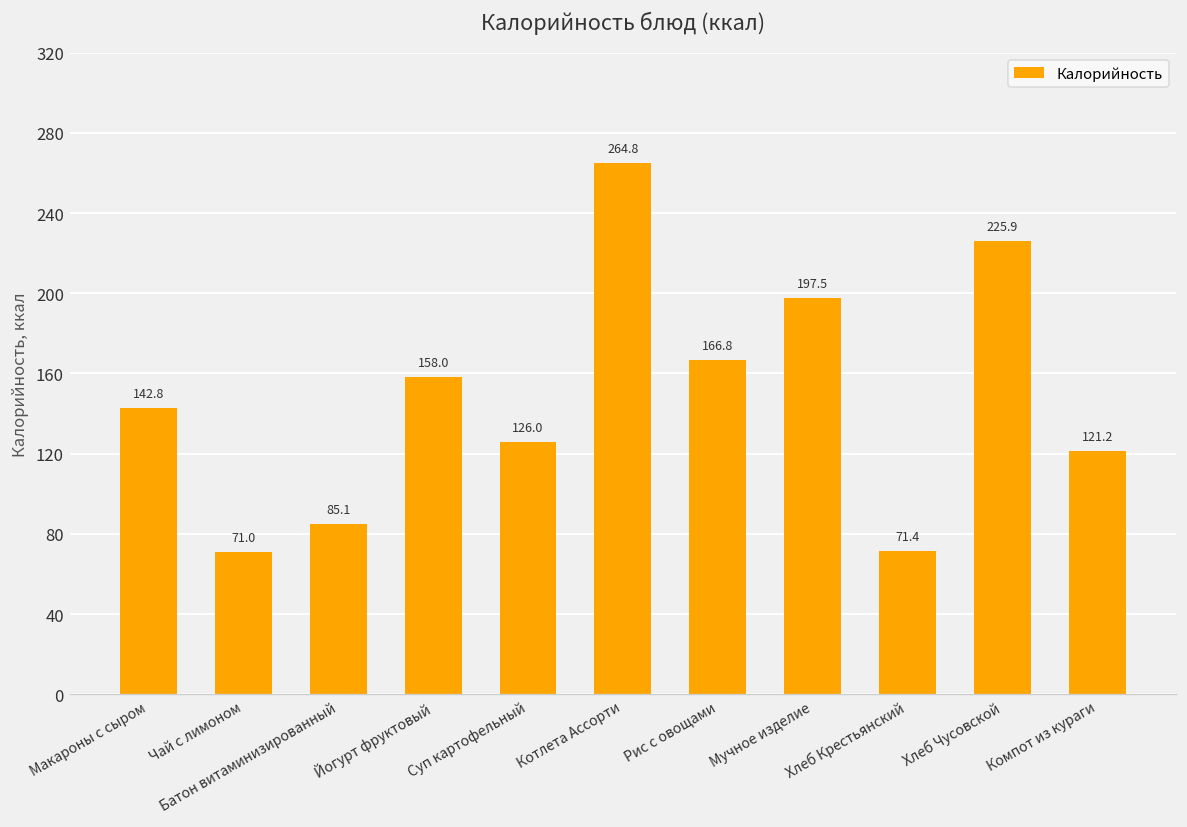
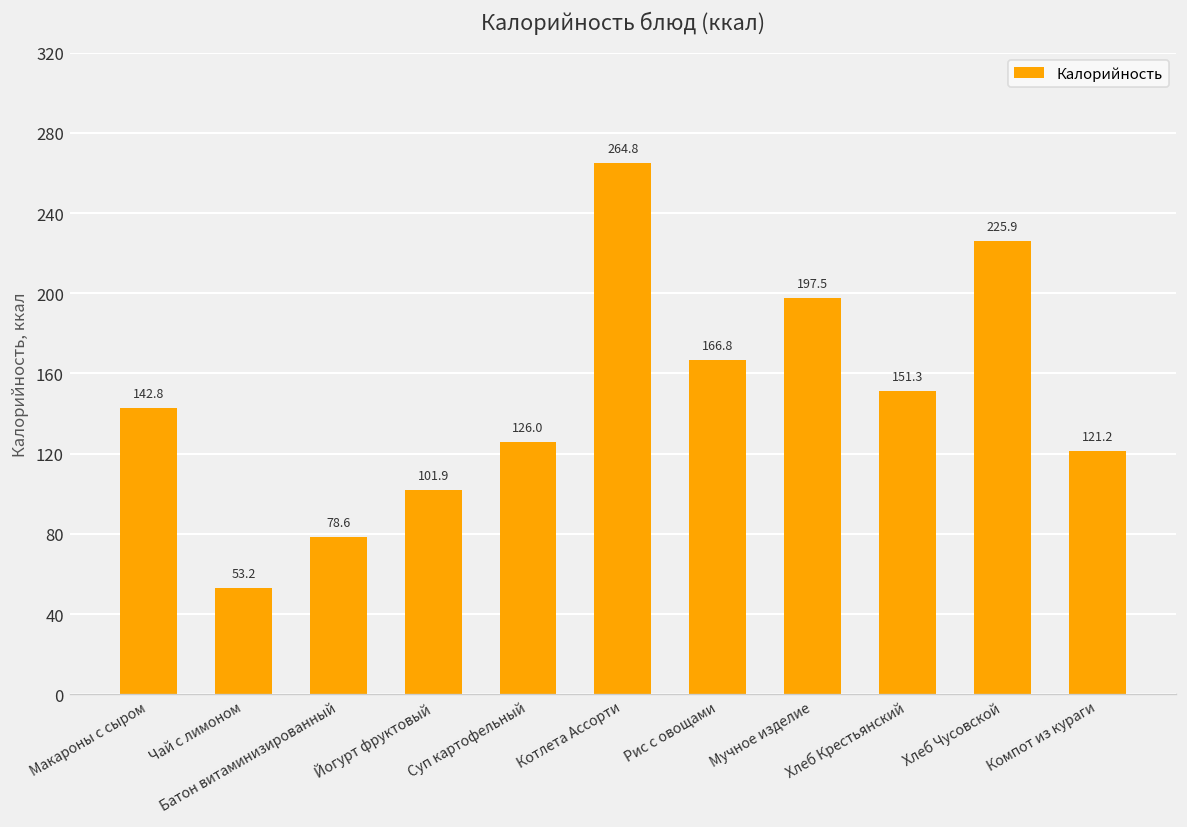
  {
    "Макароны с сыром": 142.8,
-   "Чай с лимоном": 71.0,
-   "Батон витаминизированный": 85.1,
-   "Йогурт фруктовый": 158.0,
+   "Чай с лимоном": 53.2,
+   "Батон витаминизированный": 78.6,
+   "Йогурт фруктовый": 101.9,
    "Суп картофельный": 126.0,
    "Котлета Ассорти": 264.8,
    "Рис с овощами": 166.8,
    "Мучное изделие": 197.5,
-   "Хлеб Крестьянский": 71.4,
+   "Хлеб Крестьянский": 151.3,
    "Хлеб Чусовской": 225.9,
    "Компот из кураги": 121.2
  }
